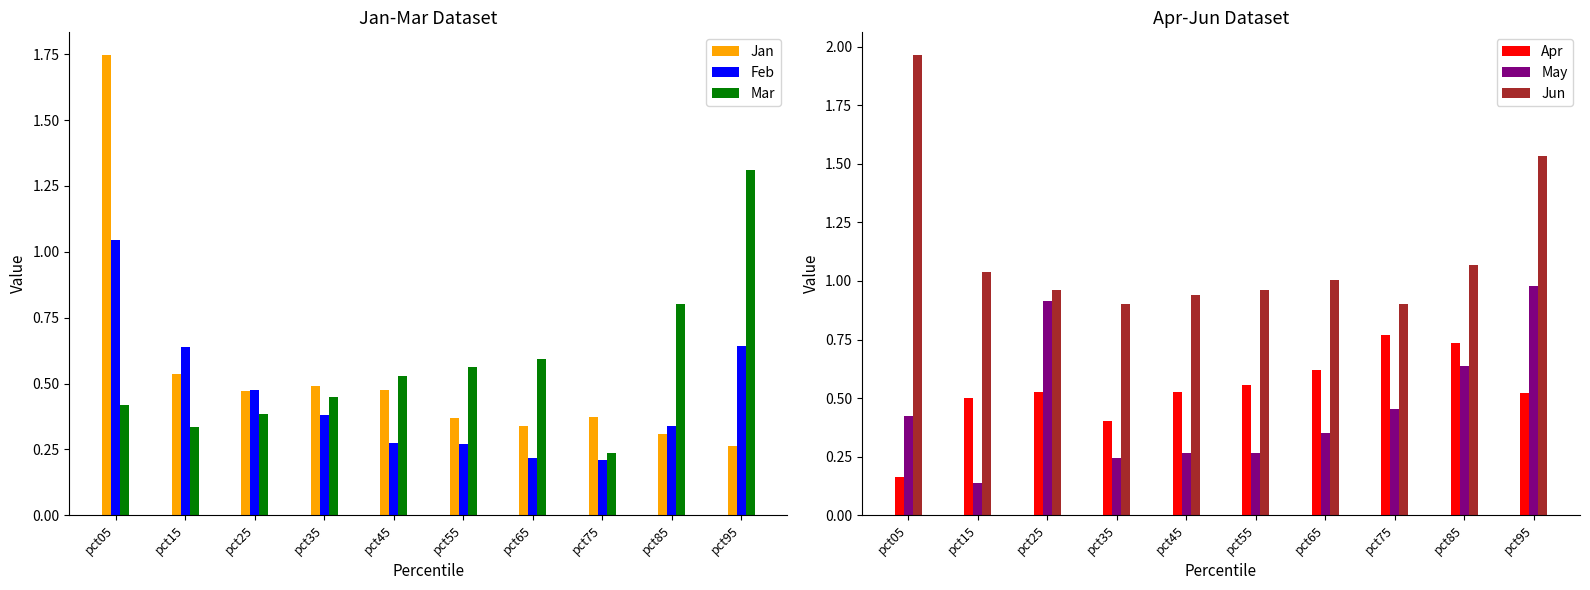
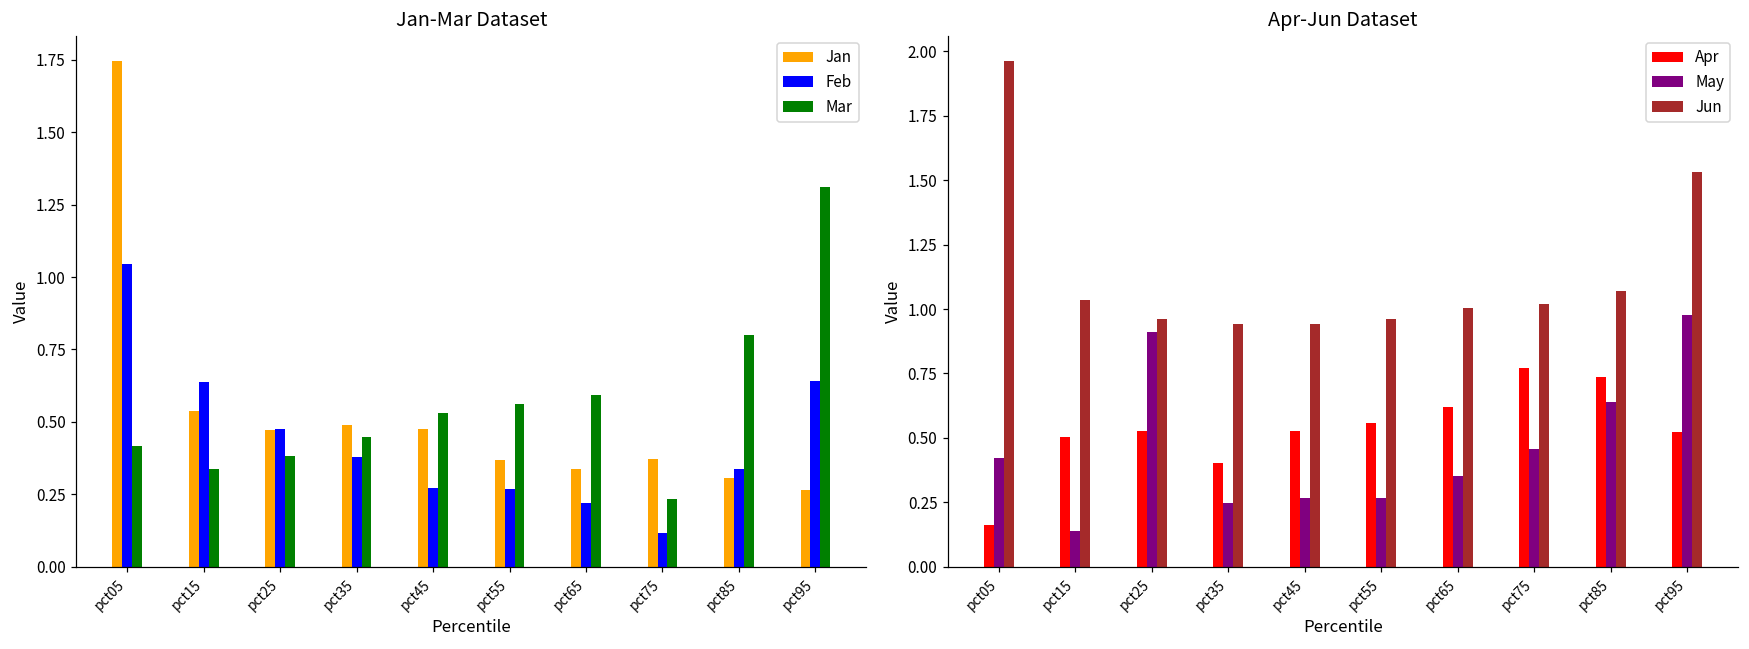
  {
    "Jan-Mar Dataset": {
      "Jan": {
        "pct05": 1.75,
        "pct15": 0.54,
        "pct25": 0.47,
        "pct35": 0.49,
        "pct45": 0.48,
        "pct55": 0.37,
        "pct65": 0.34,
        "pct75": 0.37,
        "pct85": 0.31,
        "pct95": 0.26
      },
      "Feb": {
        "pct05": 1.05,
        "pct15": 0.64,
        "pct25": 0.48,
        "pct35": 0.38,
        "pct45": 0.27,
        "pct55": 0.27,
        "pct65": 0.22,
-       "pct75": 0.21,
+       "pct75": 0.12,
        "pct85": 0.34,
        "pct95": 0.64
      },
      "Mar": {
        "pct05": 0.42,
        "pct15": 0.34,
        "pct25": 0.38,
        "pct35": 0.45,
        "pct45": 0.53,
        "pct55": 0.56,
        "pct65": 0.59,
        "pct75": 0.24,
        "pct85": 0.80,
        "pct95": 1.31
      }
    },
    "Apr-Jun Dataset": {
      "Apr": {
        "pct05": 0.16,
        "pct15": 0.50,
        "pct25": 0.53,
        "pct35": 0.40,
        "pct45": 0.53,
        "pct55": 0.56,
        "pct65": 0.62,
        "pct75": 0.77,
        "pct85": 0.74,
        "pct95": 0.52
      },
      "May": {
        "pct05": 0.42,
        "pct15": 0.14,
        "pct25": 0.91,
        "pct35": 0.25,
        "pct45": 0.27,
        "pct55": 0.27,
        "pct65": 0.35,
        "pct75": 0.46,
        "pct85": 0.64,
        "pct95": 0.98
      },
      "Jun": {
        "pct05": 1.96,
        "pct15": 1.04,
        "pct25": 0.96,
-       "pct35": 0.90,
+       "pct35": 0.94,
        "pct45": 0.94,
        "pct55": 0.96,
        "pct65": 1.00,
-       "pct75": 0.90,
+       "pct75": 1.02,
        "pct85": 1.07,
        "pct95": 1.53
      }
    }
  }
